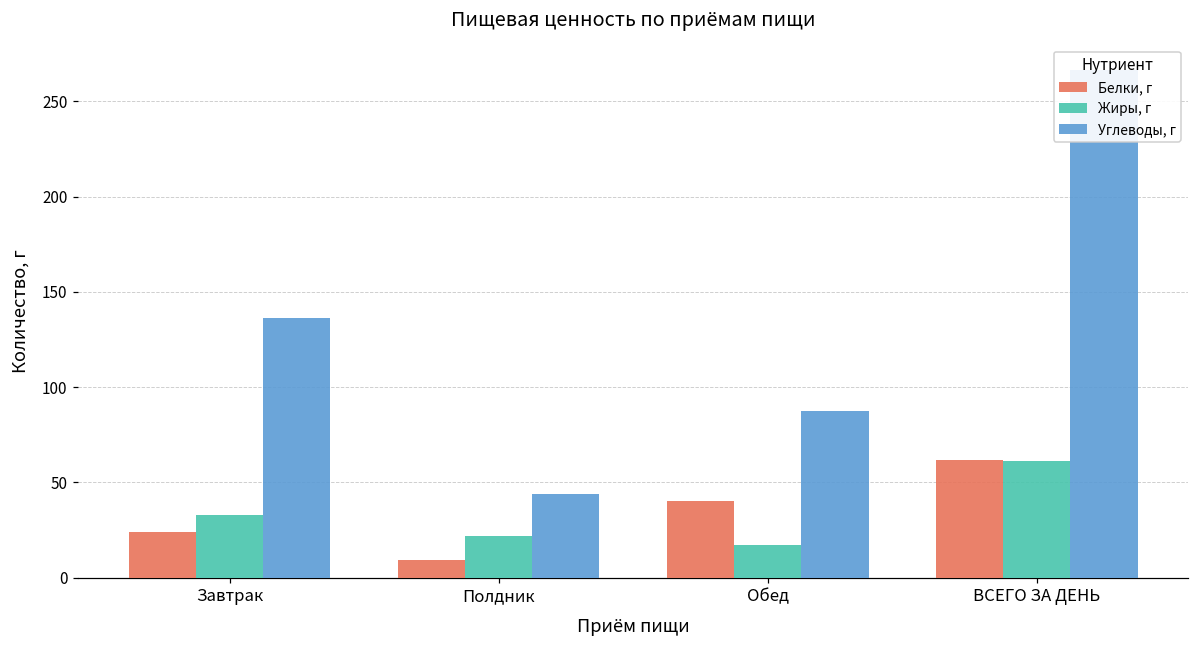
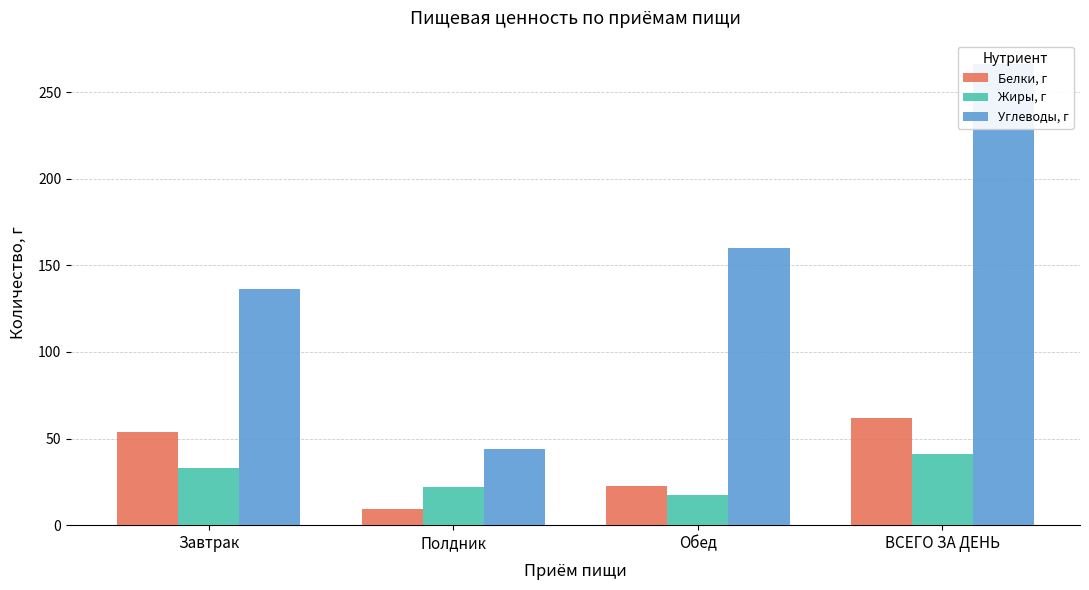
  {
    "Белки, г": {
-     "Завтрак": 24,
+     "Завтрак": 54,
      "Полдник": 10,
-     "Обед": 40,
+     "Обед": 22,
      "ВСЕГО ЗА ДЕНЬ": 62
    },
    "Жиры, г": {
      "Завтрак": 33,
      "Полдник": 22,
      "Обед": 17,
-     "ВСЕГО ЗА ДЕНЬ": 61
+     "ВСЕГО ЗА ДЕНЬ": 41
    },
    "Углеводы, г": {
      "Завтрак": 137,
      "Полдник": 44,
-     "Обед": 88
+     "Обед": 160
    }
  }
